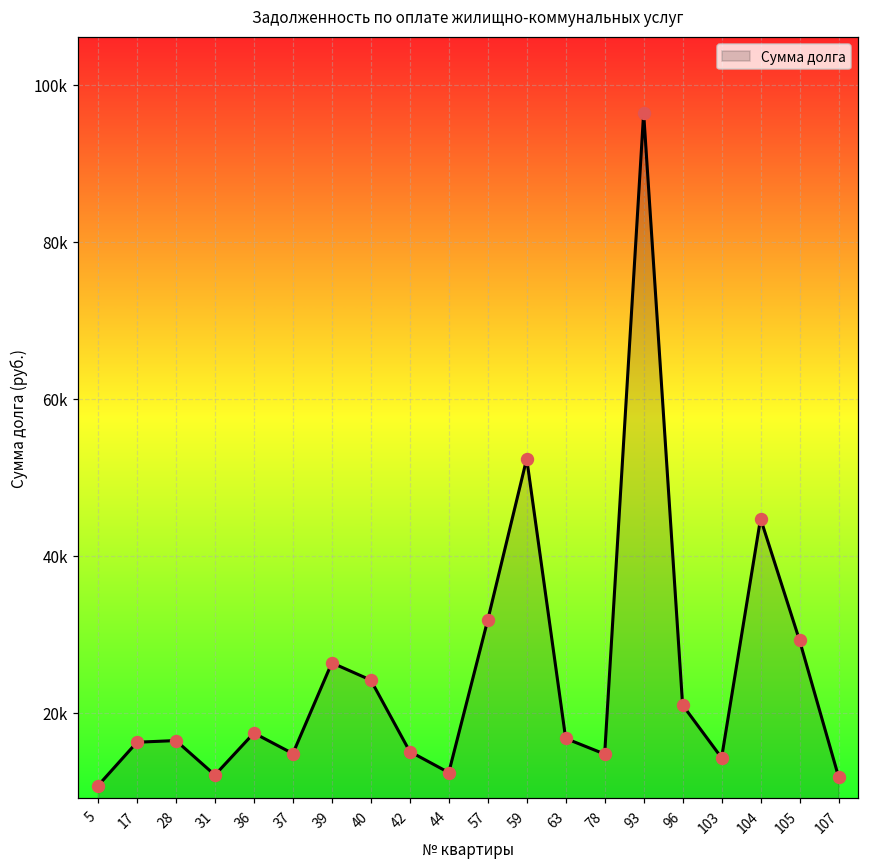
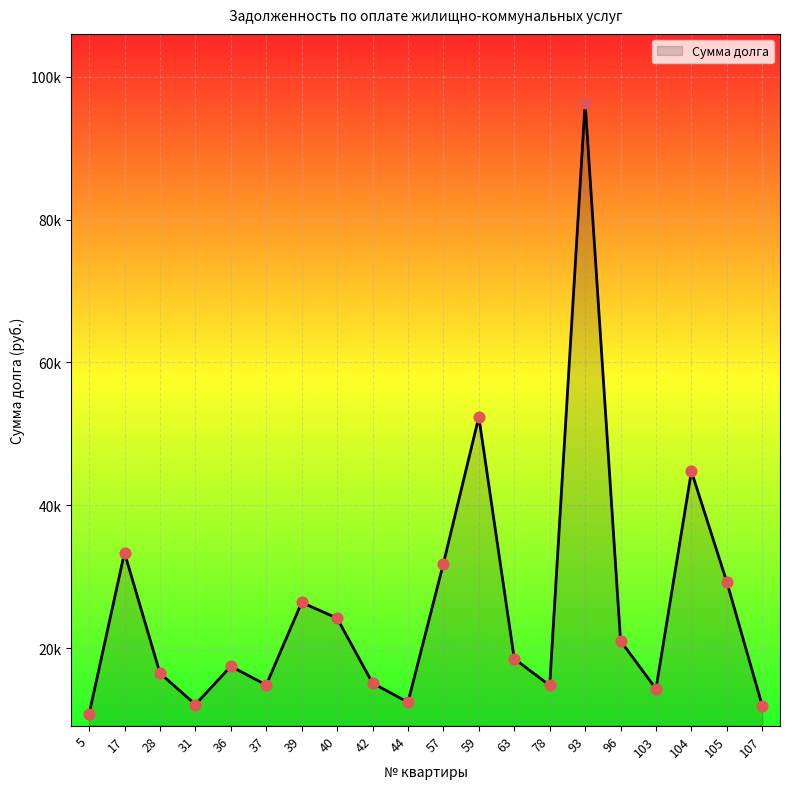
  {
    "5": 11000,
-   "17": 16000,
+   "17": 33000,
    "28": 16000,
    "31": 12000,
    "36": 17000,
    "37": 15000,
    "39": 26000,
    "40": 24000,
    "42": 15000,
    "44": 12000,
    "57": 32000,
    "59": 52000,
-   "63": 17000,
+   "63": 18000,
    "78": 15000,
    "93": 96000,
    "96": 21000,
    "103": 14000,
    "104": 45000,
    "105": 29000,
    "107": 12000
  }
